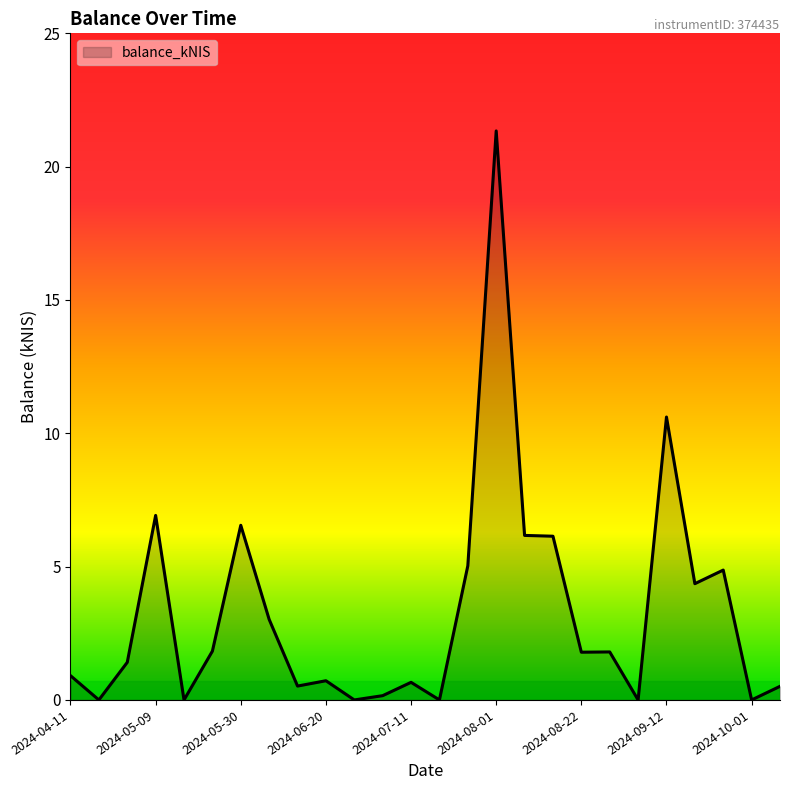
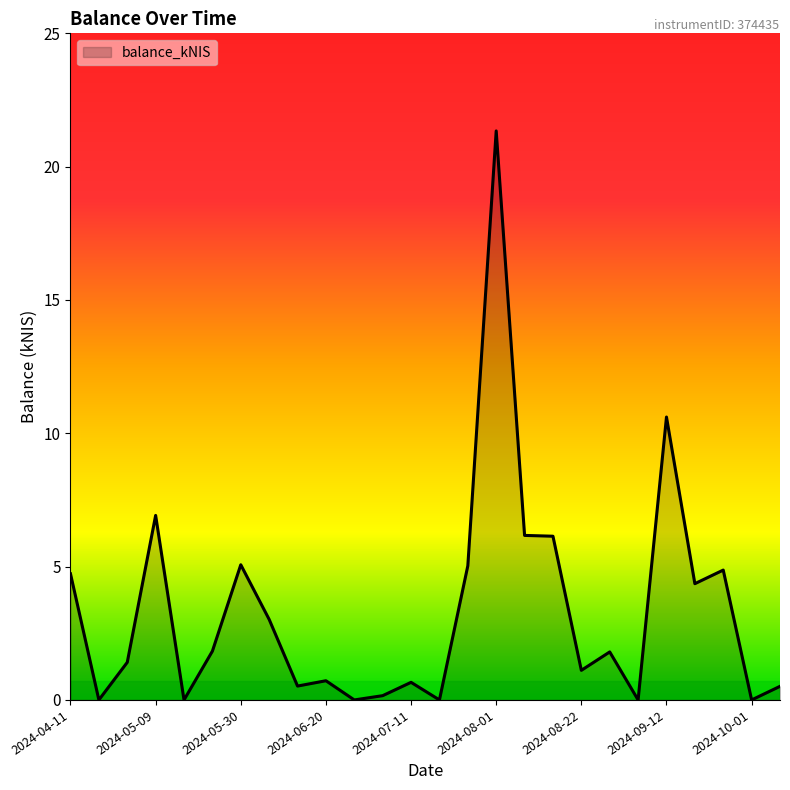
  {
-   "2024-04-11": 0.9,
+   "2024-04-11": 4.7,
    "2024-05-09": 6.9,
-   "2024-05-30": 6.6,
+   "2024-05-30": 5.1,
    "2024-06-20": 0.7,
    "2024-08-01": 21.3,
-   "2024-08-22": 1.8,
+   "2024-08-22": 1.1,
    "2024-09-12": 10.6
  }
